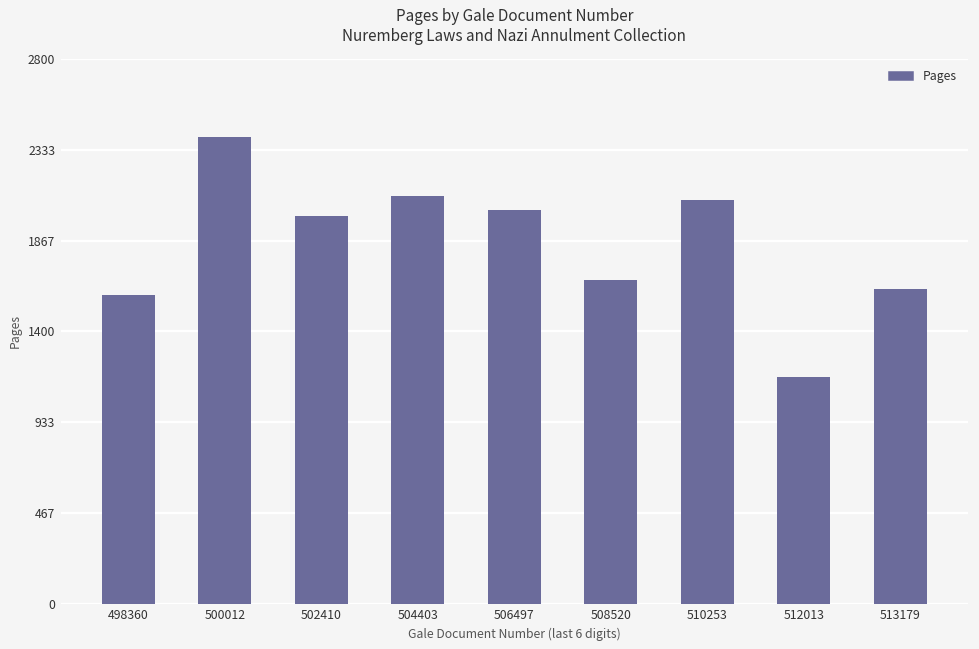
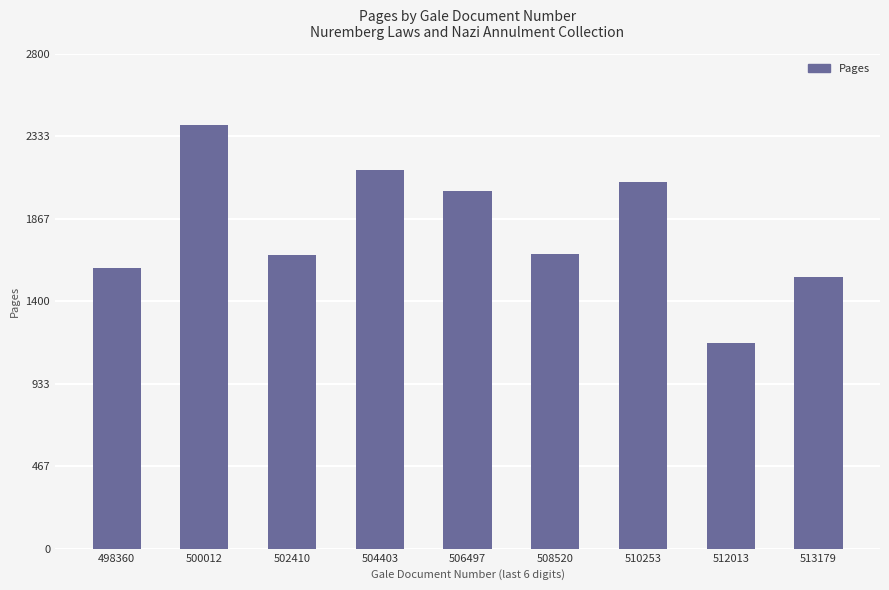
  {
    "498360": 1590,
    "500012": 2400,
-   "502410": 1990,
-   "504403": 2090,
+   "502410": 1660,
+   "504403": 2140,
    "506497": 2020,
    "508520": 1670,
    "510253": 2080,
    "512013": 1170,
-   "513179": 1620
+   "513179": 1540
  }
